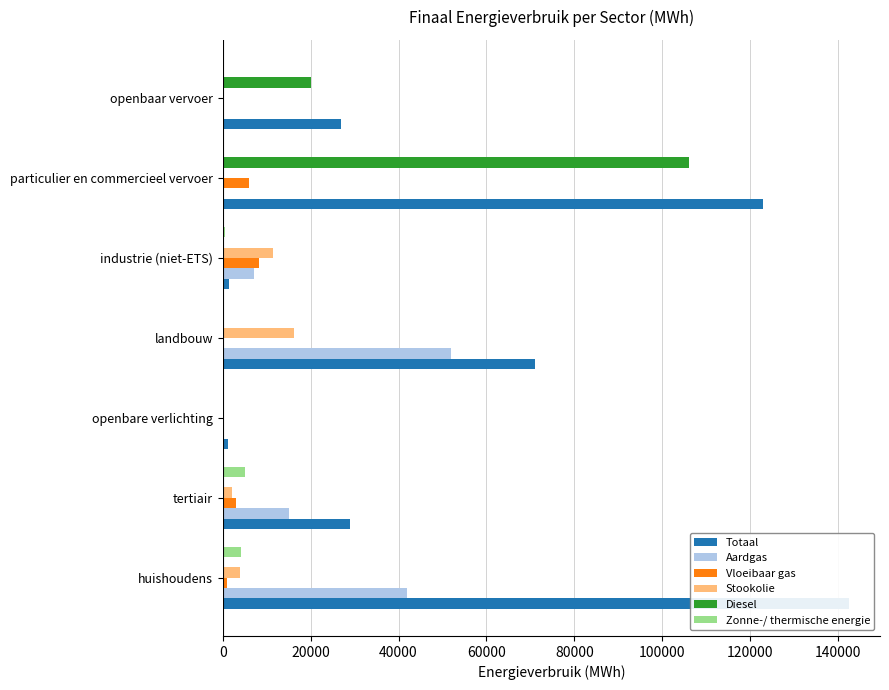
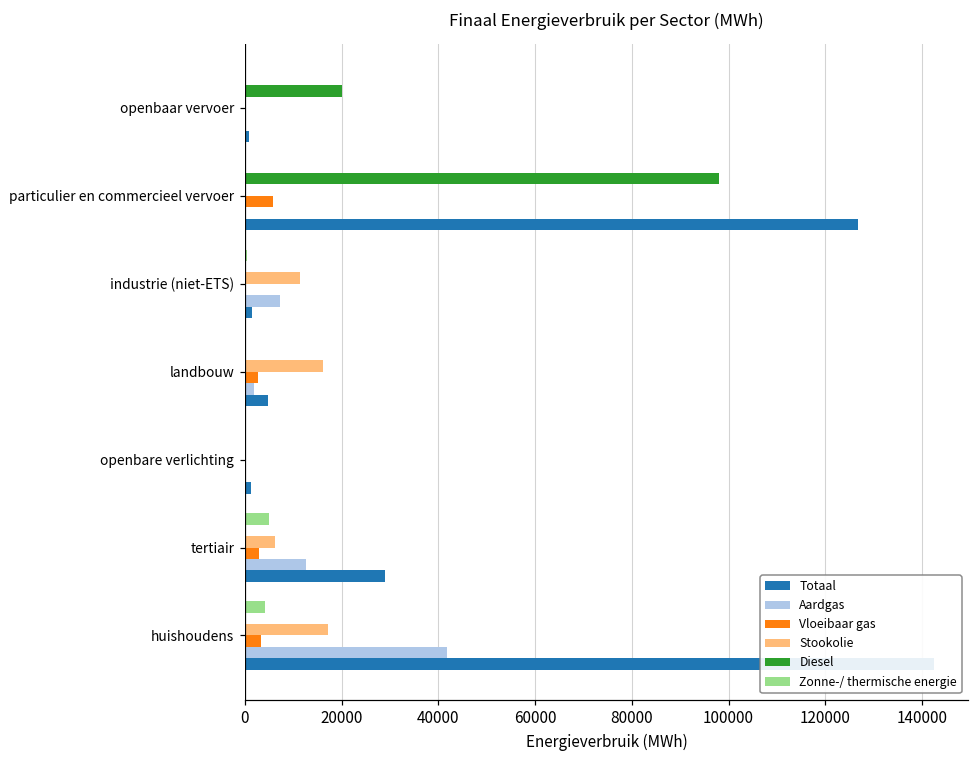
  {
    "Totaal": {
-     "openbaar vervoer": 27000,
-     "particulier en commercieel vervoer": 123000,
+     "openbaar vervoer": 1000,
+     "particulier en commercieel vervoer": 127000,
      "industrie (niet-ETS)": 2000,
-     "landbouw": 71000,
+     "landbouw": 5000,
      "openbare verlichting": 1000,
      "tertiair": 29000
    },
    "Aardgas": {
      "openbaar vervoer": 0,
      "industrie (niet-ETS)": 7000,
-     "landbouw": 52000,
+     "landbouw": 2000,
      "openbare verlichting": 0,
-     "tertiair": 15000,
+     "tertiair": 13000,
      "huishoudens": 42000
    },
    "Vloeibaar gas": {
      "openbaar vervoer": 0,
      "particulier en commercieel vervoer": 6000,
-     "industrie (niet-ETS)": 8000,
-     "landbouw": 0,
+     "industrie (niet-ETS)": 0,
+     "landbouw": 3000,
      "openbare verlichting": 0,
      "tertiair": 3000,
-     "huishoudens": 1000
+     "huishoudens": 3000
    },
    "Stookolie": {
      "openbaar vervoer": 0,
      "particulier en commercieel vervoer": 0,
      "industrie (niet-ETS)": 11000,
      "landbouw": 16000,
      "openbare verlichting": 0,
-     "tertiair": 2000,
-     "huishoudens": 4000
+     "tertiair": 6000,
+     "huishoudens": 17000
    },
    "Diesel": {
      "openbaar vervoer": 20000,
-     "particulier en commercieel vervoer": 106000,
+     "particulier en commercieel vervoer": 98000,
      "industrie (niet-ETS)": 0,
      "landbouw": 0,
      "openbare verlichting": 0,
      "tertiair": 0,
      "huishoudens": 0
    },
    "Zonne-/ thermische energie": {
      "openbaar vervoer": 0,
      "particulier en commercieel vervoer": 0,
      "landbouw": 0,
      "openbare verlichting": 0,
      "tertiair": 5000,
      "huishoudens": 4000
    }
  }
